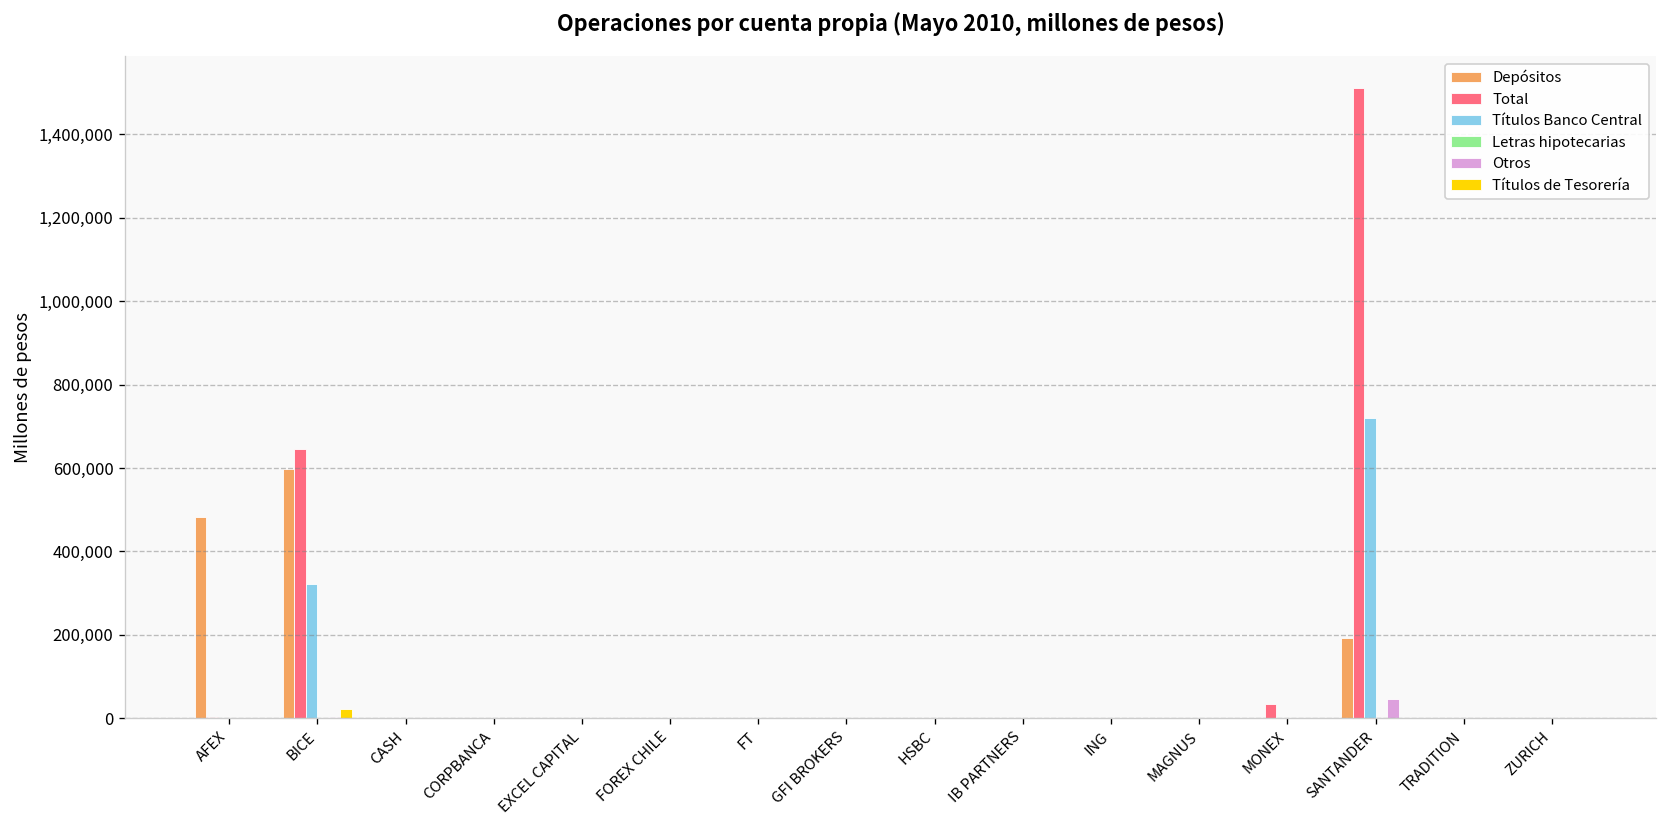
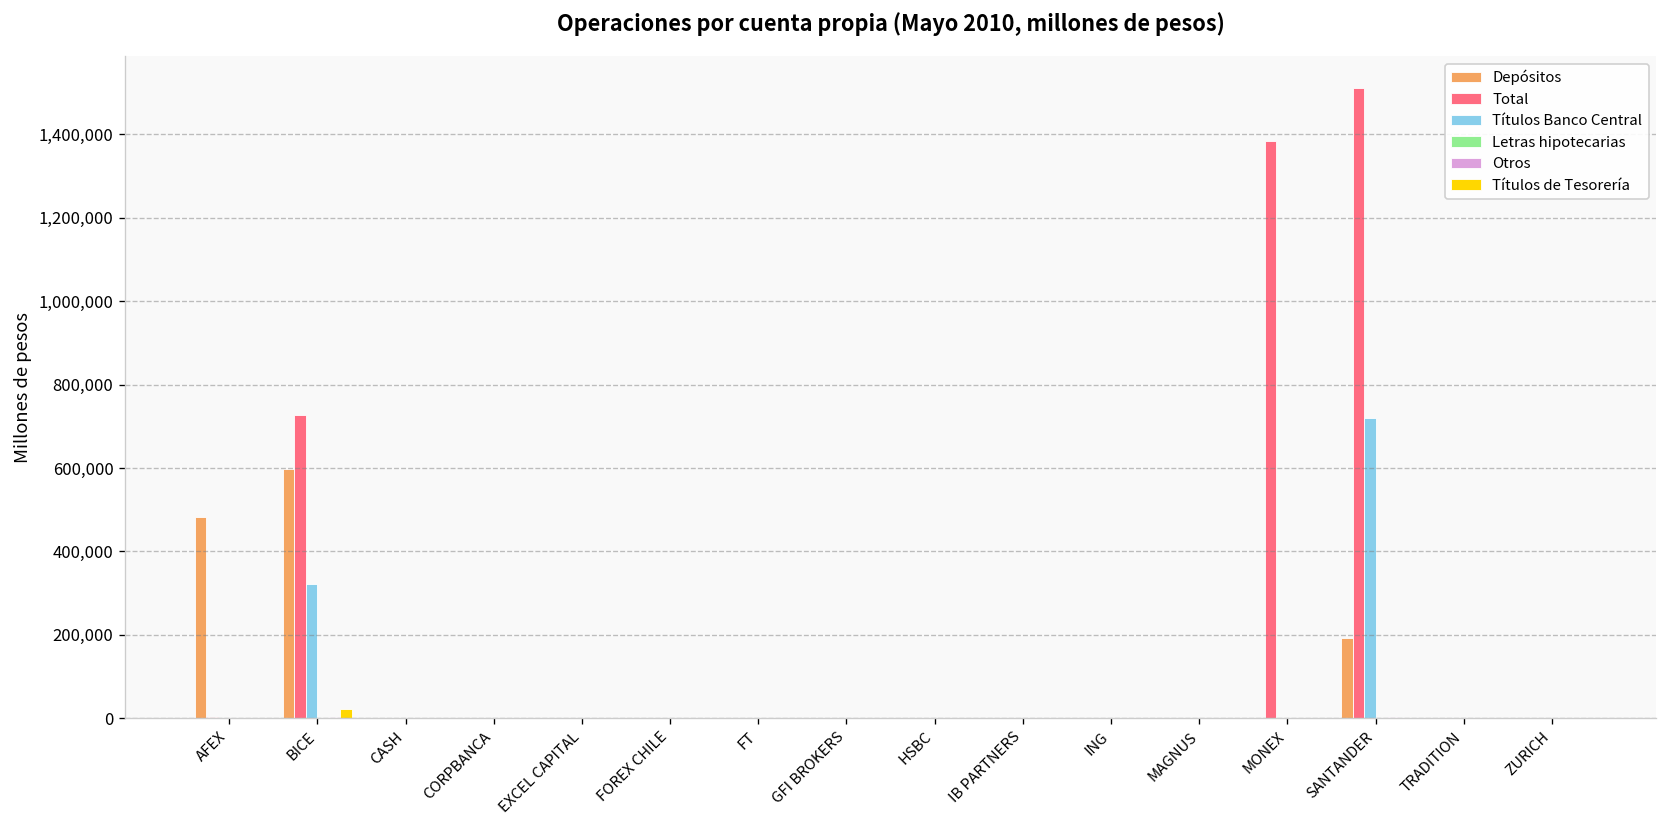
  {
    "Depósitos": {
      "AFEX": "480,000",
      "BICE": "600,000",
      "CASH": "0",
      "CORPBANCA": "0",
      "FOREX CHILE": "0",
      "FT": "0",
      "GFI BROKERS": "0",
      "HSBC": "0",
      "IB PARTNERS": "0",
      "ING": "0",
      "MAGNUS": "0",
      "MONEX": "0",
      "SANTANDER": "190,000",
      "TRADITION": "0",
      "ZURICH": "0"
    },
    "Total": {
-     "BICE": "640,000",
+     "BICE": "730,000",
      "CASH": "0",
      "CORPBANCA": "0",
      "GFI BROKERS": "0",
      "HSBC": "0",
      "IB PARTNERS": "0",
      "ING": "0",
      "MAGNUS": "0",
-     "MONEX": "30,000",
+     "MONEX": "1,380,000",
      "SANTANDER": "1,510,000",
      "TRADITION": "0",
      "ZURICH": "0"
    },
    "Títulos Banco Central": {
      "AFEX": "0",
      "BICE": "320,000",
      "CASH": "0",
      "CORPBANCA": "0",
      "EXCEL CAPITAL": "0",
      "FOREX CHILE": "0",
      "FT": "0",
      "GFI BROKERS": "0",
      "HSBC": "0",
      "IB PARTNERS": "0",
      "ING": "0",
      "MAGNUS": "0",
      "MONEX": "0",
      "SANTANDER": "720,000",
      "TRADITION": "0",
      "ZURICH": "0"
    },
    "Letras hipotecarias": {
      "AFEX": "0",
      "CASH": "0",
      "CORPBANCA": "0",
      "EXCEL CAPITAL": "0",
      "FOREX CHILE": "0",
      "FT": "0",
      "GFI BROKERS": "0",
      "HSBC": "0",
      "IB PARTNERS": "0",
      "ING": "0",
      "MAGNUS": "0",
      "MONEX": "0",
      "TRADITION": "0",
      "ZURICH": "0"
    },
    "Otros": {
      "AFEX": "0",
      "CASH": "0",
      "CORPBANCA": "0",
      "EXCEL CAPITAL": "0",
      "FOREX CHILE": "0",
      "FT": "0",
      "GFI BROKERS": "0",
      "HSBC": "0",
      "IB PARTNERS": "0",
      "ING": "0",
      "MAGNUS": "0",
      "MONEX": "0",
-     "SANTANDER": "50,000",
+     "SANTANDER": "0",
      "TRADITION": "0",
      "ZURICH": "0"
    },
    "Títulos de Tesorería": {
      "AFEX": "0",
      "BICE": "20,000",
      "CASH": "0",
      "CORPBANCA": "0",
      "FOREX CHILE": "0",
      "FT": "0",
      "GFI BROKERS": "0",
      "HSBC": "0",
      "IB PARTNERS": "0",
      "ING": "0",
      "MAGNUS": "0",
      "MONEX": "0",
      "SANTANDER": "0",
      "TRADITION": "0",
      "ZURICH": "0"
    }
  }
